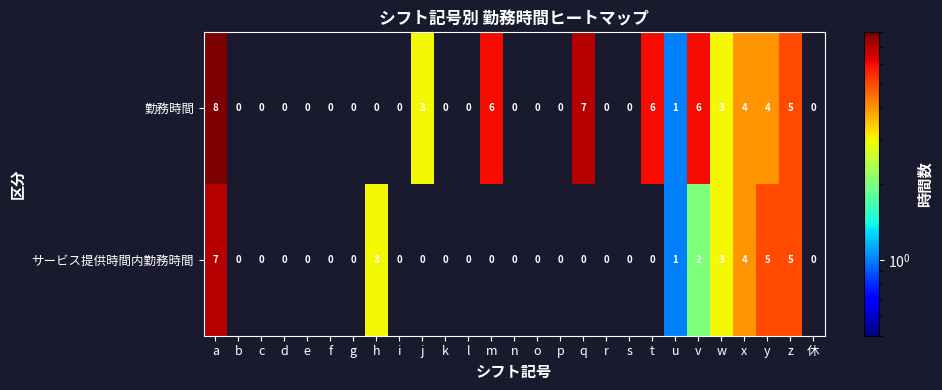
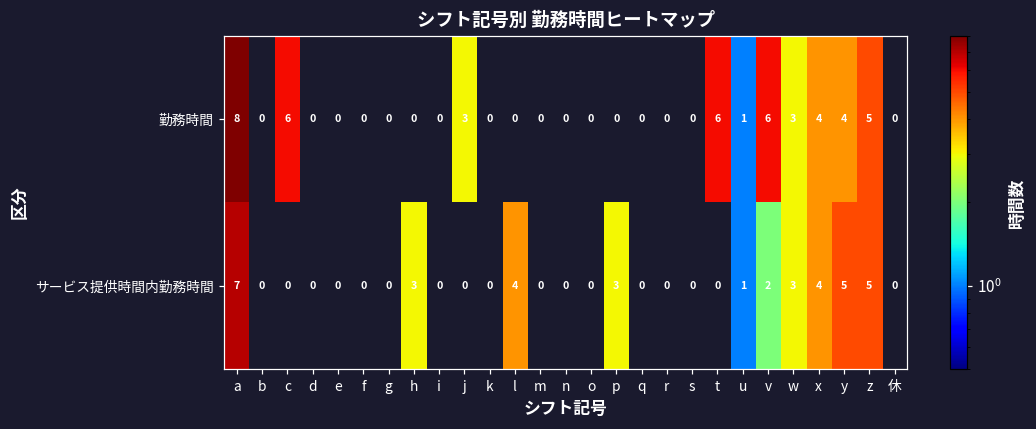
  {
    "勤務時間": {
      "a": 8,
      "b": 0,
-     "c": 0,
+     "c": 6,
      "d": 0,
      "e": 0,
      "f": 0,
      "g": 0,
      "h": 0,
      "i": 0,
      "j": 3,
      "k": 0,
      "l": 0,
-     "m": 6,
+     "m": 0,
      "n": 0,
      "o": 0,
      "p": 0,
-     "q": 7,
+     "q": 0,
      "r": 0,
      "s": 0,
      "t": 6,
      "u": 1,
      "v": 6,
      "w": 3,
      "x": 4,
      "y": 4,
      "z": 5,
      "休": 0
    },
    "サービス提供時間内勤務時間": {
      "a": 7,
      "b": 0,
      "c": 0,
      "d": 0,
      "e": 0,
      "f": 0,
      "g": 0,
      "h": 3,
      "i": 0,
      "j": 0,
      "k": 0,
-     "l": 0,
+     "l": 4,
      "m": 0,
      "n": 0,
      "o": 0,
-     "p": 0,
+     "p": 3,
      "q": 0,
      "r": 0,
      "s": 0,
      "t": 0,
      "u": 1,
      "v": 2,
      "w": 3,
      "x": 4,
      "y": 5,
      "z": 5,
      "休": 0
    }
  }
